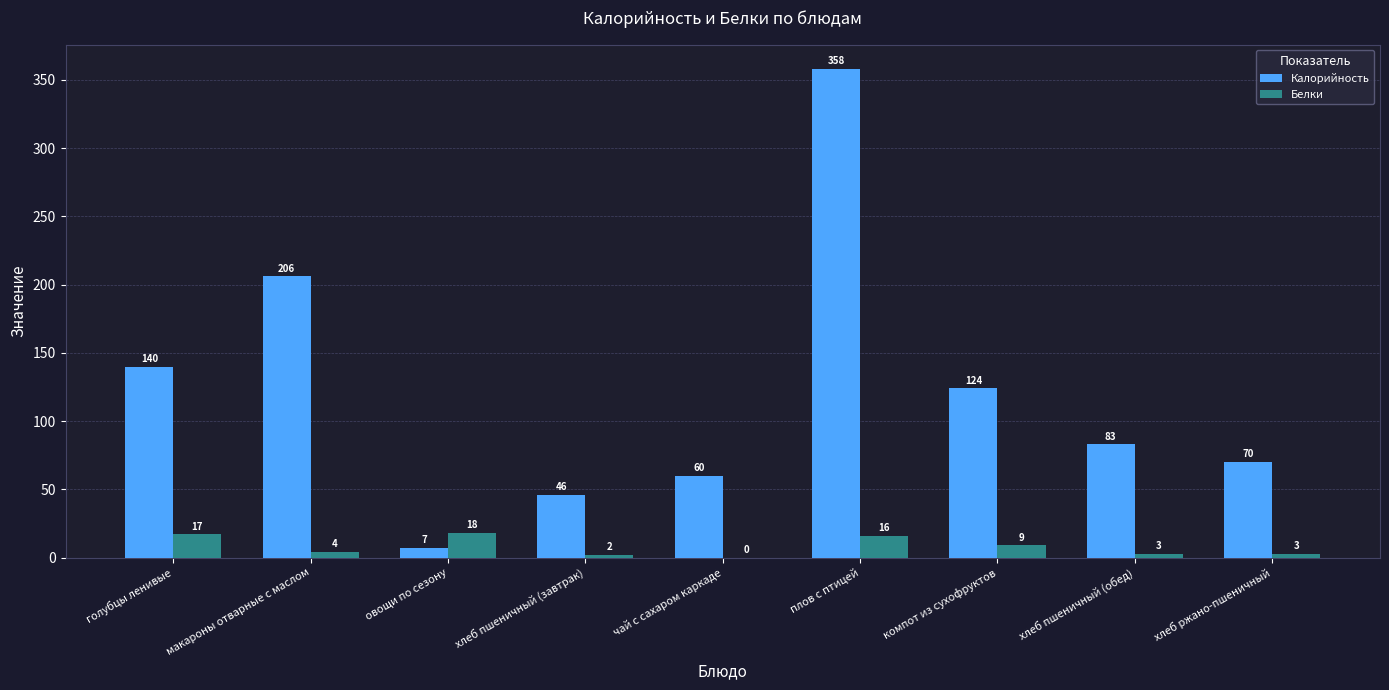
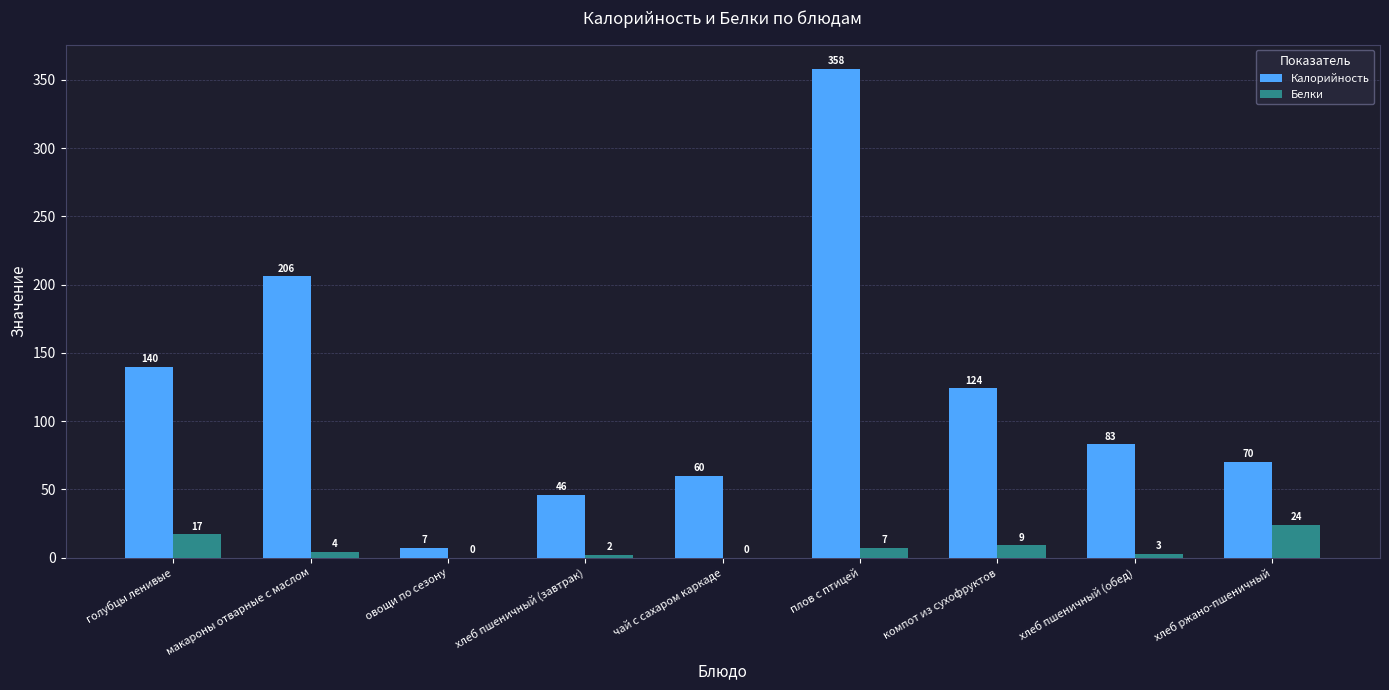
  {
    "Калорийность": {
      "голубцы ленивые": 140,
      "макароны отварные с маслом": 206,
      "овощи по сезону": 7,
      "хлеб пшеничный (завтрак)": 46,
      "чай с сахаром каркаде": 60,
      "плов с птицей": 358,
      "компот из сухофруктов": 124,
      "хлеб пшеничный (обед)": 83,
      "хлеб ржано-пшеничный": 70
    },
    "Белки": {
      "голубцы ленивые": 17,
      "макароны отварные с маслом": 4,
-     "овощи по сезону": 18,
+     "овощи по сезону": 0,
      "хлеб пшеничный (завтрак)": 2,
      "чай с сахаром каркаде": 0,
-     "плов с птицей": 16,
+     "плов с птицей": 7,
      "компот из сухофруктов": 9,
      "хлеб пшеничный (обед)": 3,
-     "хлеб ржано-пшеничный": 3
+     "хлеб ржано-пшеничный": 24
    }
  }
